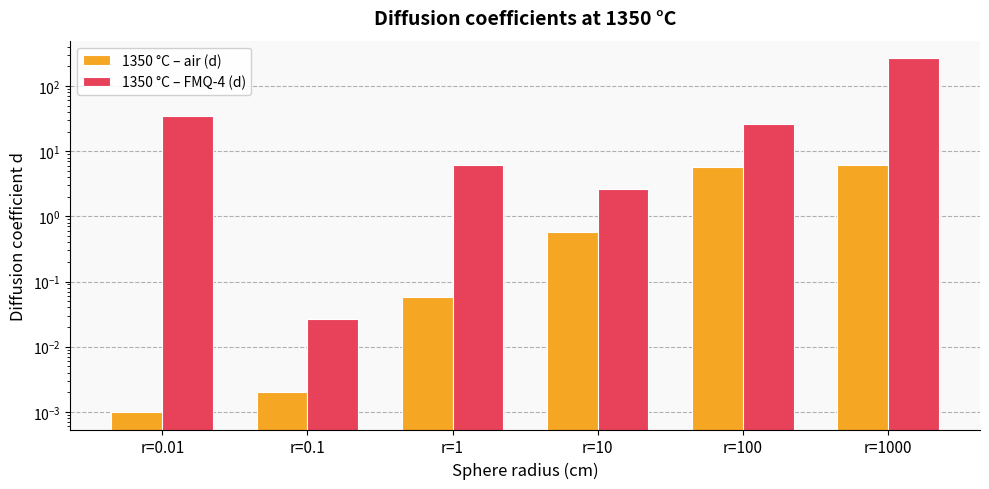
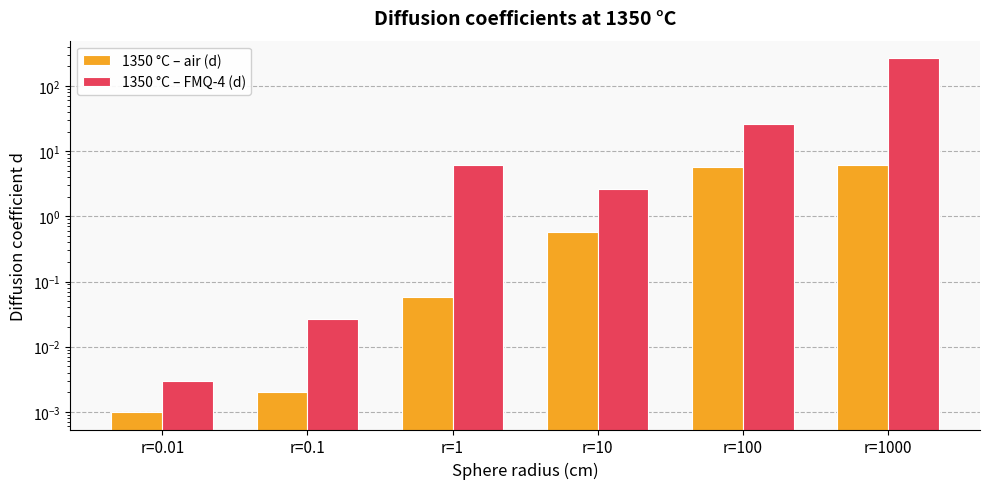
  {
    "1350 °C – air (d)": {
      "r=0.01": 0.001,
      "r=0.1": 0.002,
      "r=1": 0.06,
      "r=10": 0.6,
      "r=100": 6,
      "r=1000": 6
    },
    "1350 °C – FMQ-4 (d)": {
-     "r=0.01": 30,
+     "r=0.01": 0.003,
      "r=0.1": 0.027,
      "r=1": 6,
      "r=10": 2.7,
      "r=100": 27,
      "r=1000": 270
    }
  }
